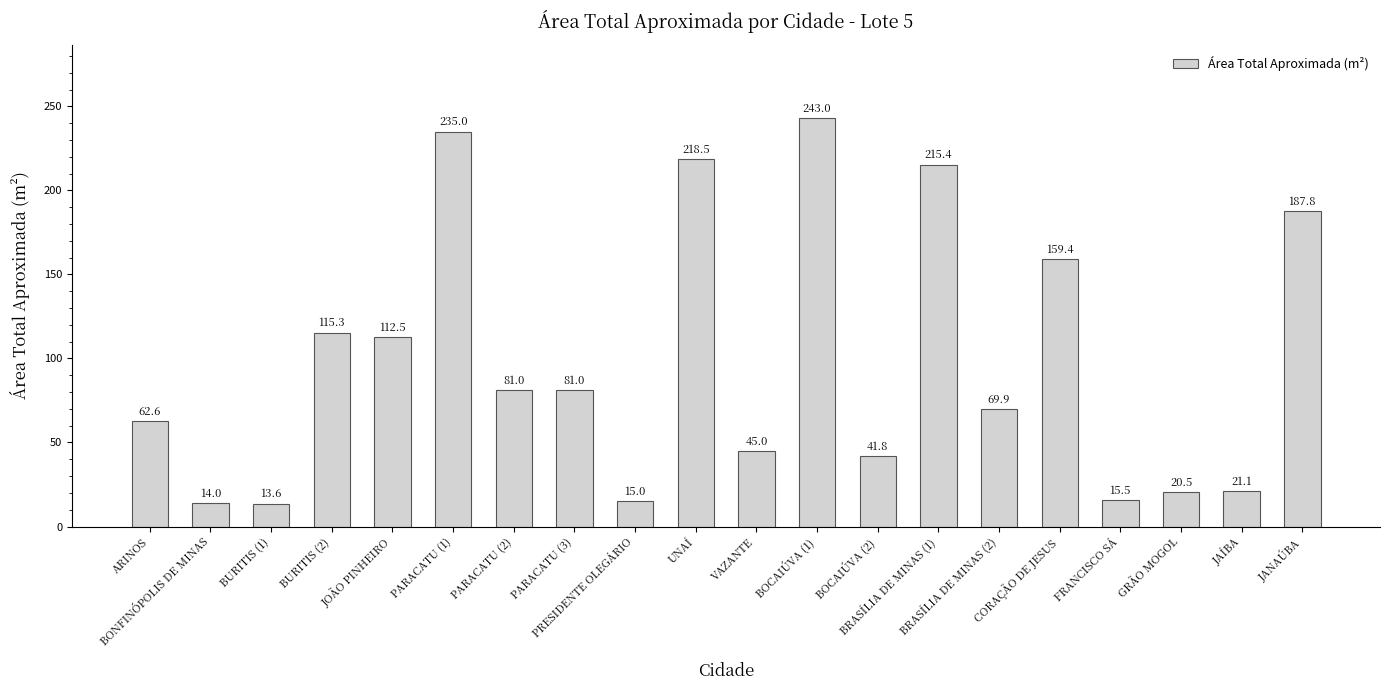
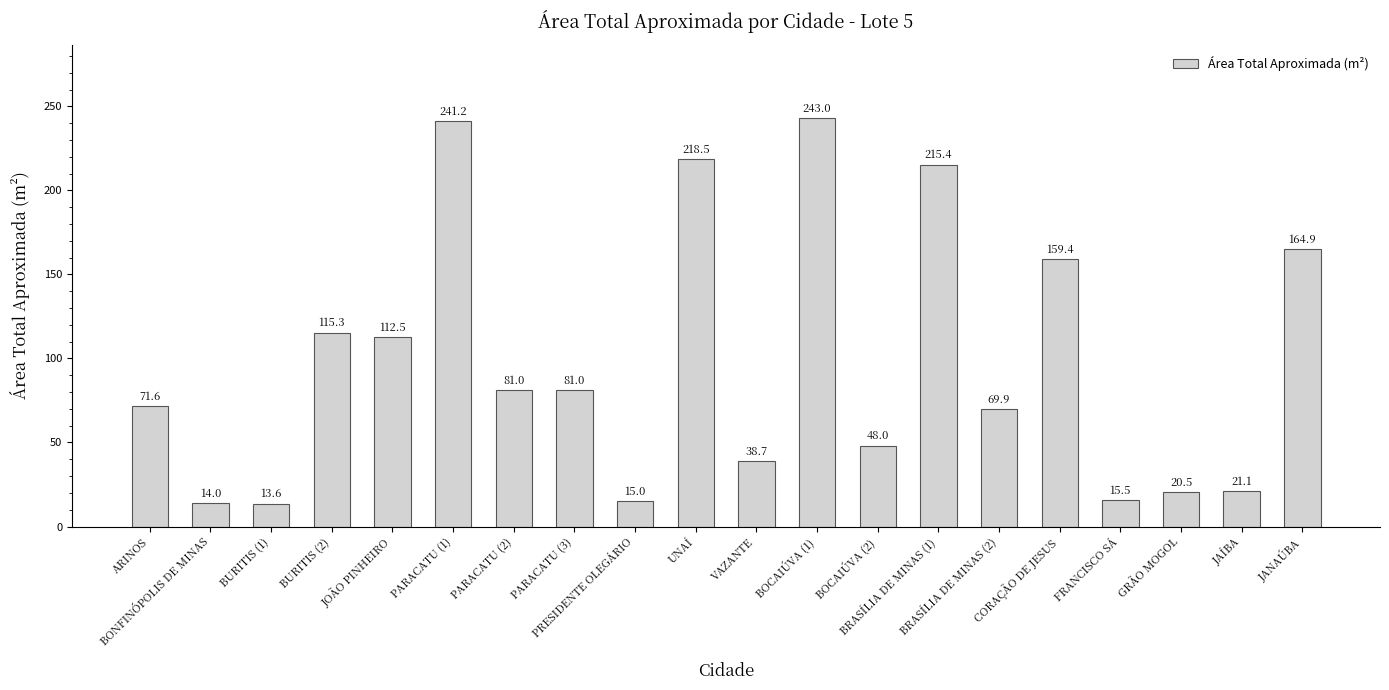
  {
-   "ARINOS": 62.6,
+   "ARINOS": 71.6,
    "BONFINÓPOLIS DE MINAS": 14.0,
    "BURITIS (1)": 13.6,
    "BURITIS (2)": 115.3,
    "JOÃO PINHEIRO": 112.5,
-   "PARACATU (1)": 235.0,
+   "PARACATU (1)": 241.2,
    "PARACATU (2)": 81.0,
    "PARACATU (3)": 81.0,
    "PRESIDENTE OLEGÁRIO": 15.0,
    "UNAÍ": 218.5,
-   "VAZANTE": 45.0,
+   "VAZANTE": 38.7,
    "BOCAIÚVA (1)": 243.0,
-   "BOCAIÚVA (2)": 41.8,
+   "BOCAIÚVA (2)": 48.0,
    "BRASÍLIA DE MINAS (1)": 215.4,
    "BRASÍLIA DE MINAS (2)": 69.9,
    "CORAÇÃO DE JESUS": 159.4,
    "FRANCISCO SÁ": 15.5,
    "GRÃO MOGOL": 20.5,
    "JAÍBA": 21.1,
-   "JANAÚBA": 187.8
+   "JANAÚBA": 164.9
  }
